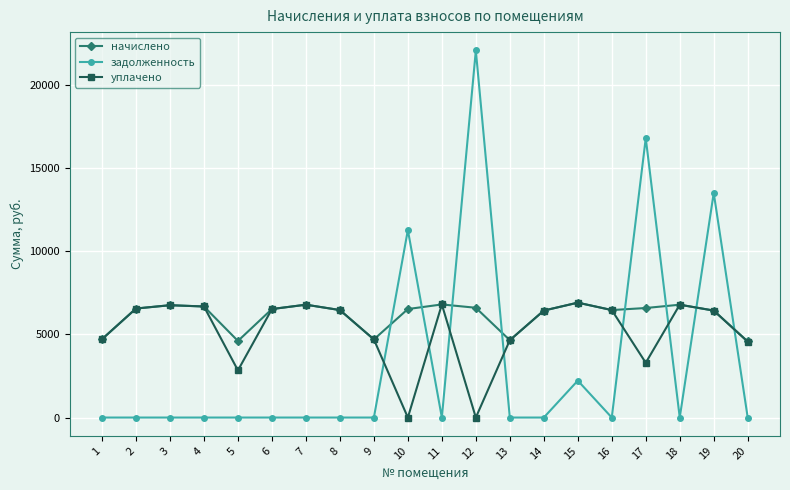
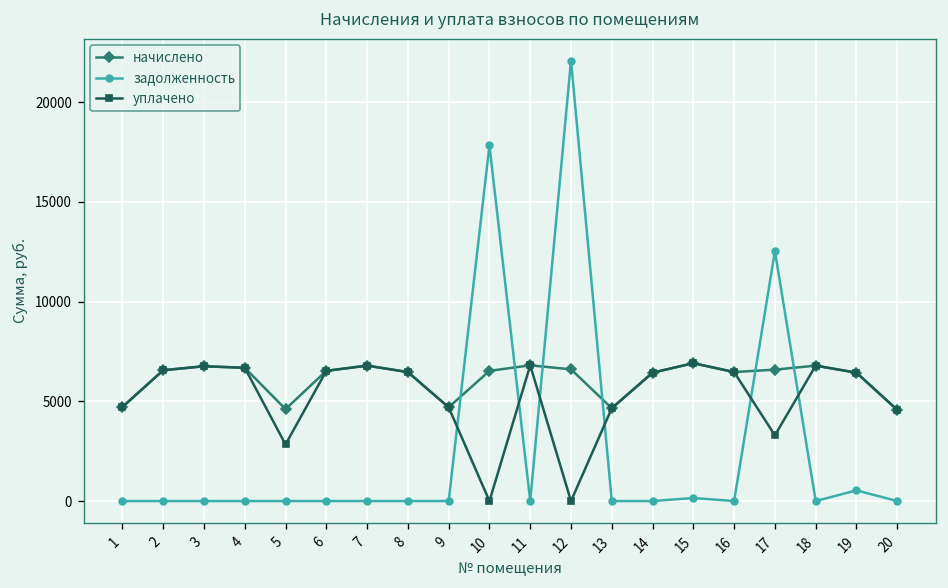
  {
    "задолженность": {
      "1": 0,
      "2": 0,
      "3": 0,
      "4": 0,
      "5": 0,
      "6": 0,
      "7": 0,
      "8": 0,
      "9": 0,
-     "10": 11300,
+     "10": 17800,
      "11": 0,
      "12": 22100,
      "13": 0,
      "14": 0,
-     "15": 2200,
+     "15": 200,
      "16": 0,
-     "17": 16800,
+     "17": 12500,
      "18": 0,
-     "19": 13500,
+     "19": 500,
      "20": 0
    }
  }
